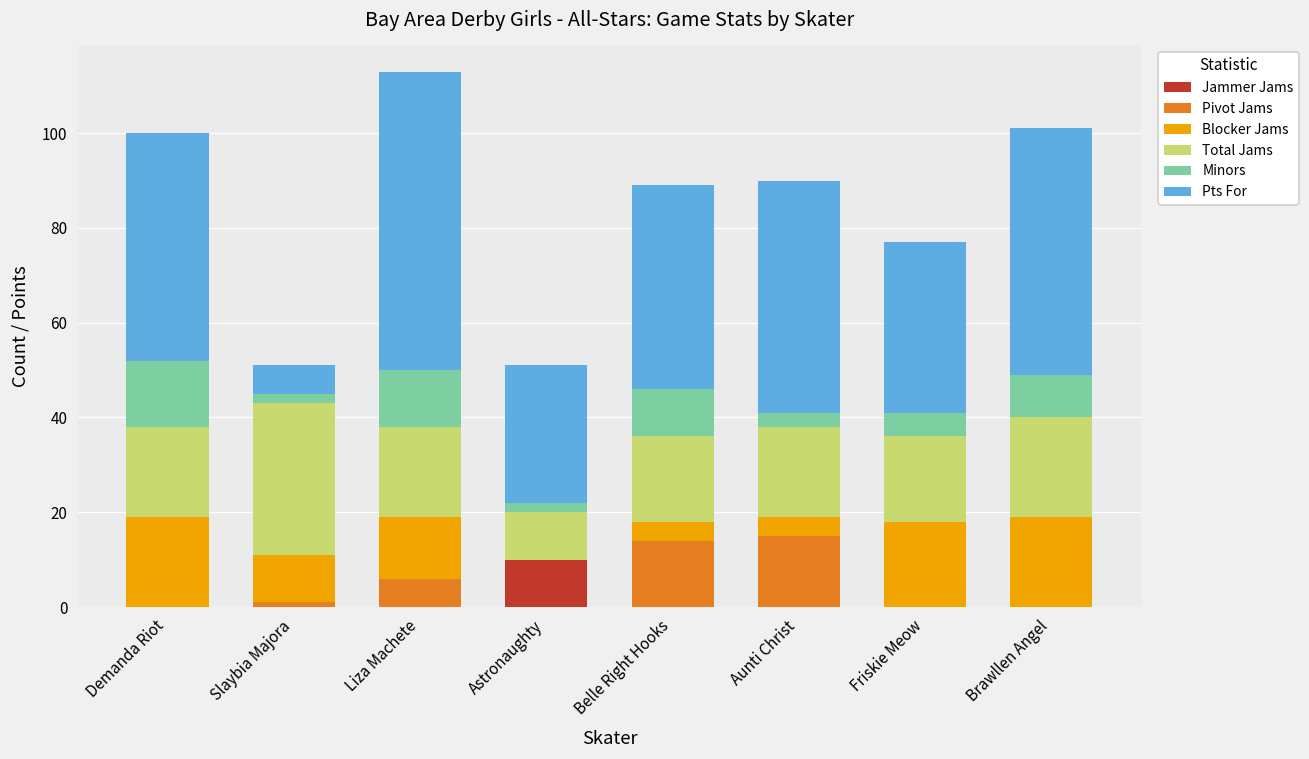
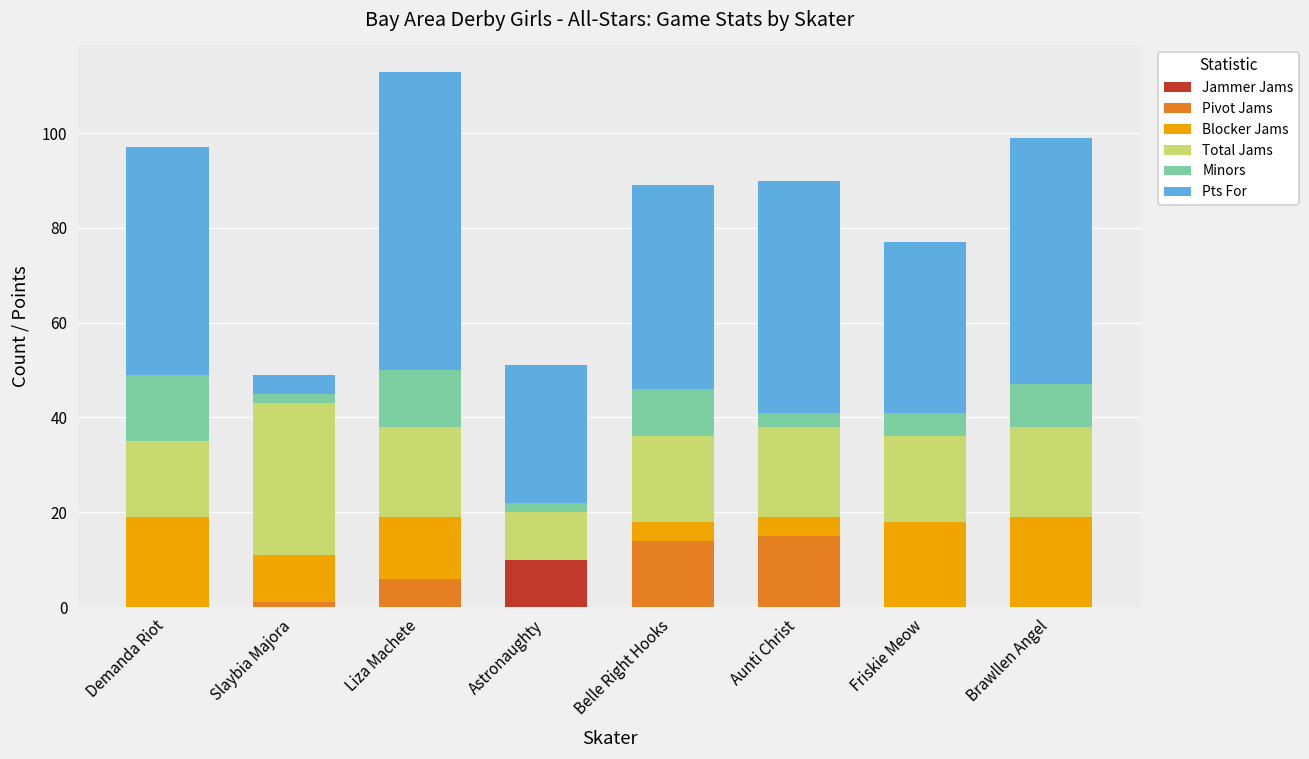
  {
    "Jammer Jams": {
      "Demanda Riot": 0,
      "Slaybia Majora": 0,
      "Liza Machete": 0,
      "Astronaughty": 10,
      "Belle Right Hooks": 0,
      "Aunti Christ": 0,
      "Friskie Meow": 0,
      "Brawllen Angel": 0
    },
    "Total Jams": {
-     "Demanda Riot": 19,
+     "Demanda Riot": 16,
      "Slaybia Majora": 32,
      "Liza Machete": 19,
      "Astronaughty": 10,
      "Belle Right Hooks": 18,
      "Aunti Christ": 19,
      "Friskie Meow": 18,
-     "Brawllen Angel": 21
+     "Brawllen Angel": 19
    },
    "Minors": {
      "Demanda Riot": 14,
      "Slaybia Majora": 2,
      "Liza Machete": 12,
      "Astronaughty": 2,
      "Belle Right Hooks": 10,
      "Aunti Christ": 3,
      "Friskie Meow": 5,
      "Brawllen Angel": 9
    },
    "Pts For": {
      "Demanda Riot": 48,
-     "Slaybia Majora": 6,
+     "Slaybia Majora": 4,
      "Liza Machete": 63,
      "Astronaughty": 29,
      "Belle Right Hooks": 43,
      "Aunti Christ": 49,
      "Friskie Meow": 36,
      "Brawllen Angel": 52
    }
  }
